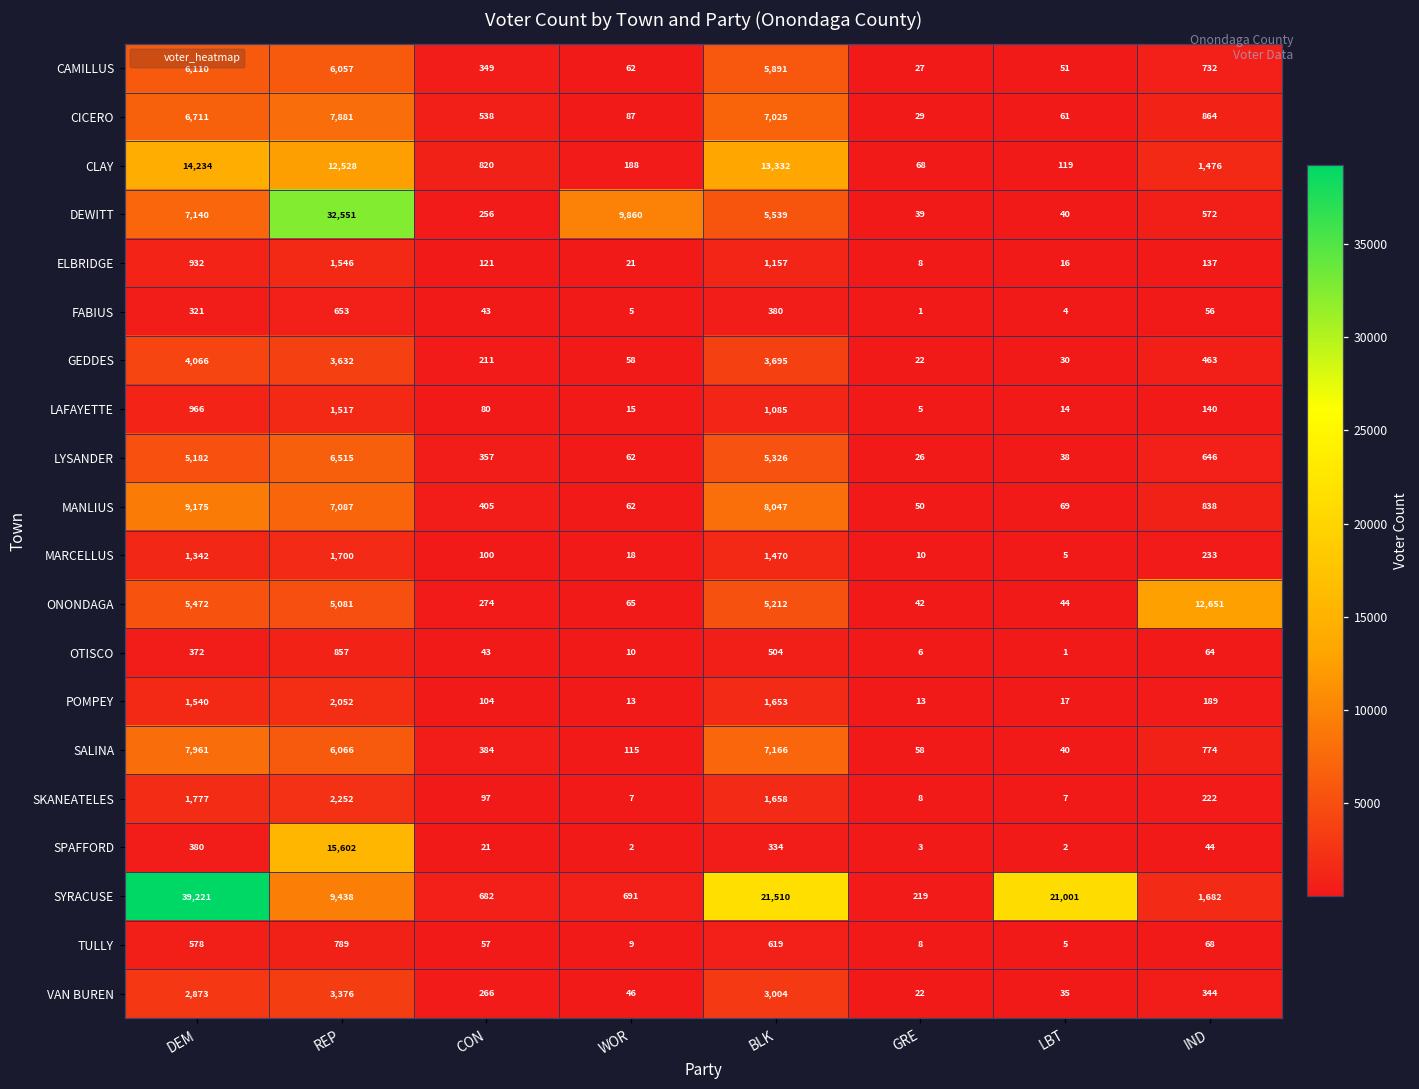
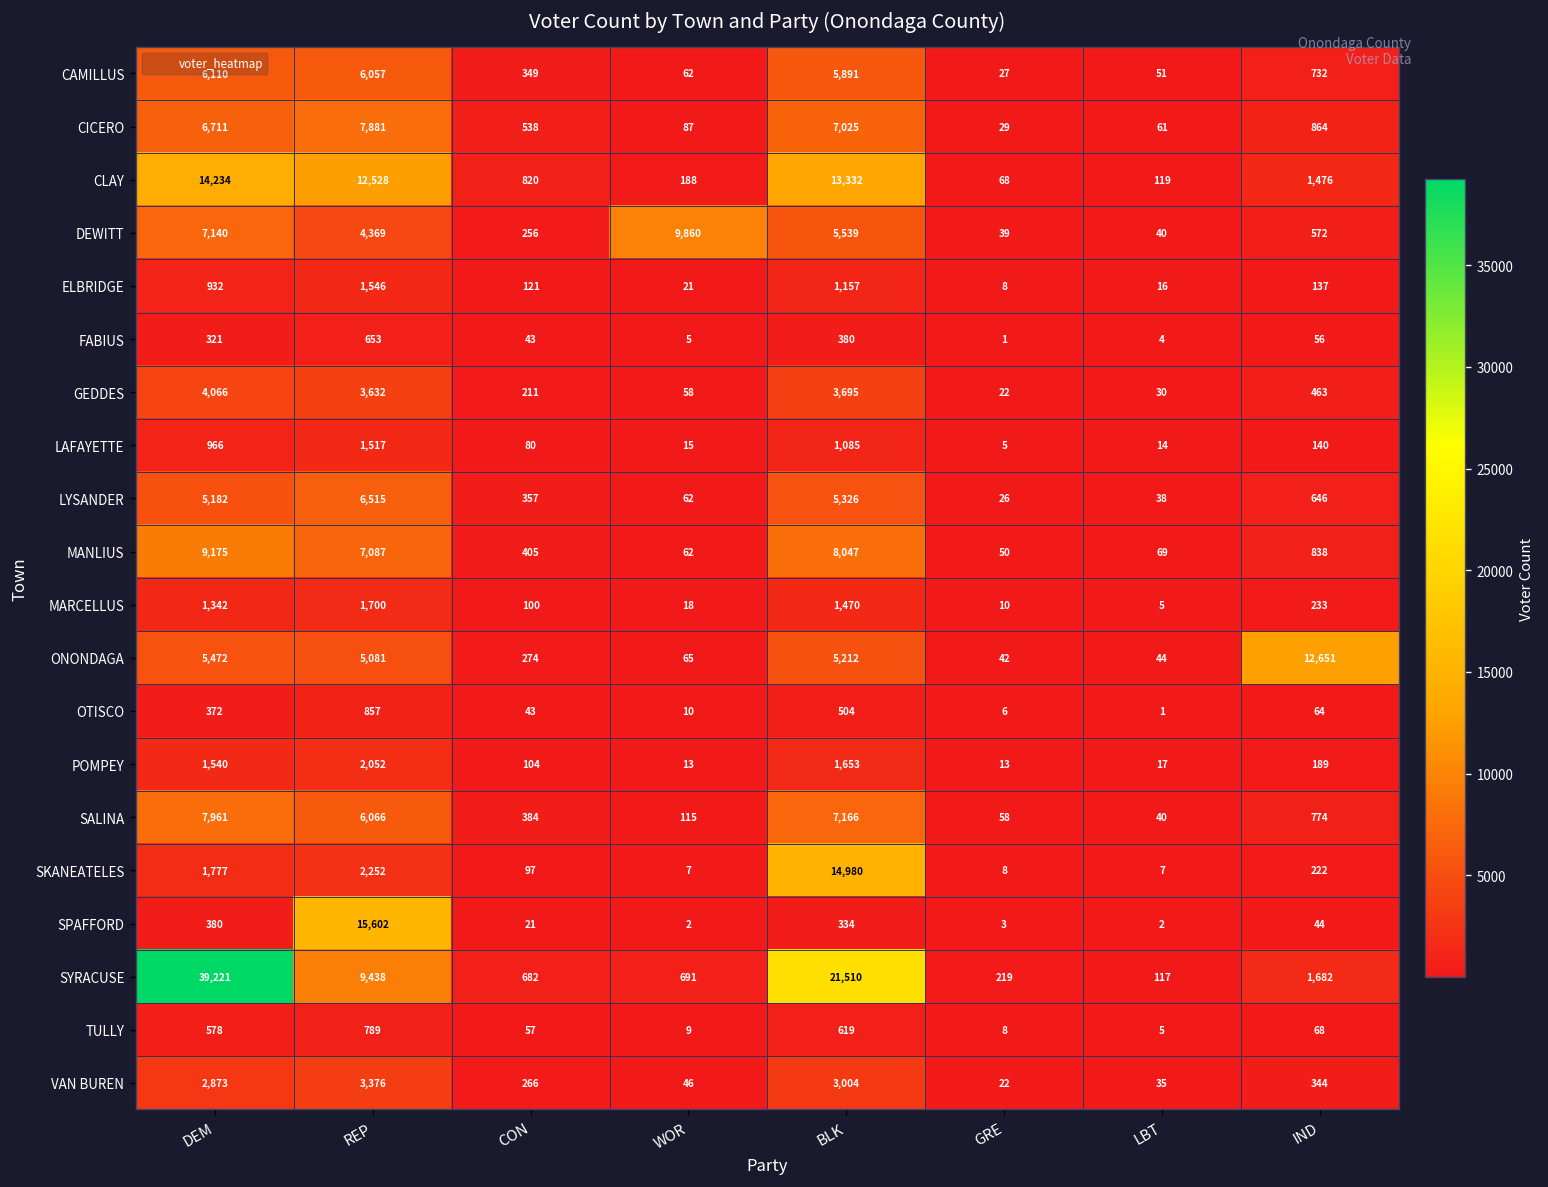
  {
    "CAMILLUS": {
      "REP": "6,057",
      "CON": "349",
      "WOR": "62",
      "BLK": "5,891",
      "GRE": "27",
      "LBT": "51"
    },
    "CICERO": {
      "DEM": "6,711",
      "REP": "7,881",
      "CON": "538",
      "WOR": "87",
      "BLK": "7,025",
      "GRE": "29",
      "LBT": "61",
      "IND": "864"
    },
    "CLAY": {
      "DEM": "14,234",
      "REP": "12,528",
      "CON": "820",
      "WOR": "188",
      "BLK": "13,332",
      "GRE": "68",
      "LBT": "119",
      "IND": "1,476"
    },
    "DEWITT": {
      "DEM": "7,140",
-     "REP": "32,551",
+     "REP": "4,369",
      "CON": "256",
      "WOR": "9,860",
      "BLK": "5,539",
      "GRE": "39",
      "LBT": "40",
      "IND": "572"
    },
    "ELBRIDGE": {
      "DEM": "932",
      "REP": "1,546",
      "CON": "121",
      "WOR": "21",
      "BLK": "1,157",
      "GRE": "8",
      "LBT": "16",
      "IND": "137"
    },
    "FABIUS": {
      "DEM": "321",
      "REP": "653",
      "CON": "43",
      "WOR": "5",
      "BLK": "380",
      "GRE": "1",
      "LBT": "4",
      "IND": "56"
    },
    "GEDDES": {
      "DEM": "4,066",
      "REP": "3,632",
      "CON": "211",
      "WOR": "58",
      "BLK": "3,695",
      "GRE": "22",
      "LBT": "30",
      "IND": "463"
    },
    "LAFAYETTE": {
      "DEM": "966",
      "REP": "1,517",
      "CON": "80",
      "WOR": "15",
      "BLK": "1,085",
      "GRE": "5",
      "LBT": "14",
      "IND": "140"
    },
    "LYSANDER": {
      "DEM": "5,182",
      "REP": "6,515",
      "CON": "357",
      "WOR": "62",
      "BLK": "5,326",
      "GRE": "26",
      "LBT": "38",
      "IND": "646"
    },
    "MANLIUS": {
      "DEM": "9,175",
      "REP": "7,087",
      "CON": "405",
      "WOR": "62",
      "BLK": "8,047",
      "GRE": "50",
      "LBT": "69",
      "IND": "838"
    },
    "MARCELLUS": {
      "DEM": "1,342",
      "REP": "1,700",
      "CON": "100",
      "WOR": "18",
      "BLK": "1,470",
      "GRE": "10",
      "LBT": "5",
      "IND": "233"
    },
    "ONONDAGA": {
      "DEM": "5,472",
      "REP": "5,081",
      "CON": "274",
      "WOR": "65",
      "BLK": "5,212",
      "GRE": "42",
      "LBT": "44",
      "IND": "12,651"
    },
    "OTISCO": {
      "DEM": "372",
      "REP": "857",
      "CON": "43",
      "WOR": "10",
      "BLK": "504",
      "GRE": "6",
      "LBT": "1",
      "IND": "64"
    },
    "POMPEY": {
      "DEM": "1,540",
      "REP": "2,052",
      "CON": "104",
      "WOR": "13",
      "BLK": "1,653",
      "GRE": "13",
      "LBT": "17",
      "IND": "189"
    },
    "SALINA": {
      "DEM": "7,961",
      "REP": "6,066",
      "CON": "384",
      "WOR": "115",
      "BLK": "7,166",
      "GRE": "58",
      "LBT": "40",
      "IND": "774"
    },
    "SKANEATELES": {
      "DEM": "1,777",
      "REP": "2,252",
      "CON": "97",
      "WOR": "7",
-     "BLK": "1,658",
+     "BLK": "14,980",
      "GRE": "8",
      "LBT": "7",
      "IND": "222"
    },
    "SPAFFORD": {
      "DEM": "380",
      "REP": "15,602",
      "CON": "21",
      "WOR": "2",
      "BLK": "334",
      "GRE": "3",
      "LBT": "2",
      "IND": "44"
    },
    "SYRACUSE": {
      "DEM": "39,221",
      "REP": "9,438",
      "CON": "682",
      "WOR": "691",
      "BLK": "21,510",
      "GRE": "219",
-     "LBT": "21,001",
+     "LBT": "117",
      "IND": "1,682"
    },
    "TULLY": {
      "DEM": "578",
      "REP": "789",
      "CON": "57",
      "WOR": "9",
      "BLK": "619",
      "GRE": "8",
      "LBT": "5",
      "IND": "68"
    },
    "VAN BUREN": {
      "DEM": "2,873",
      "REP": "3,376",
      "CON": "266",
      "WOR": "46",
      "BLK": "3,004",
      "GRE": "22",
      "LBT": "35",
      "IND": "344"
    }
  }
